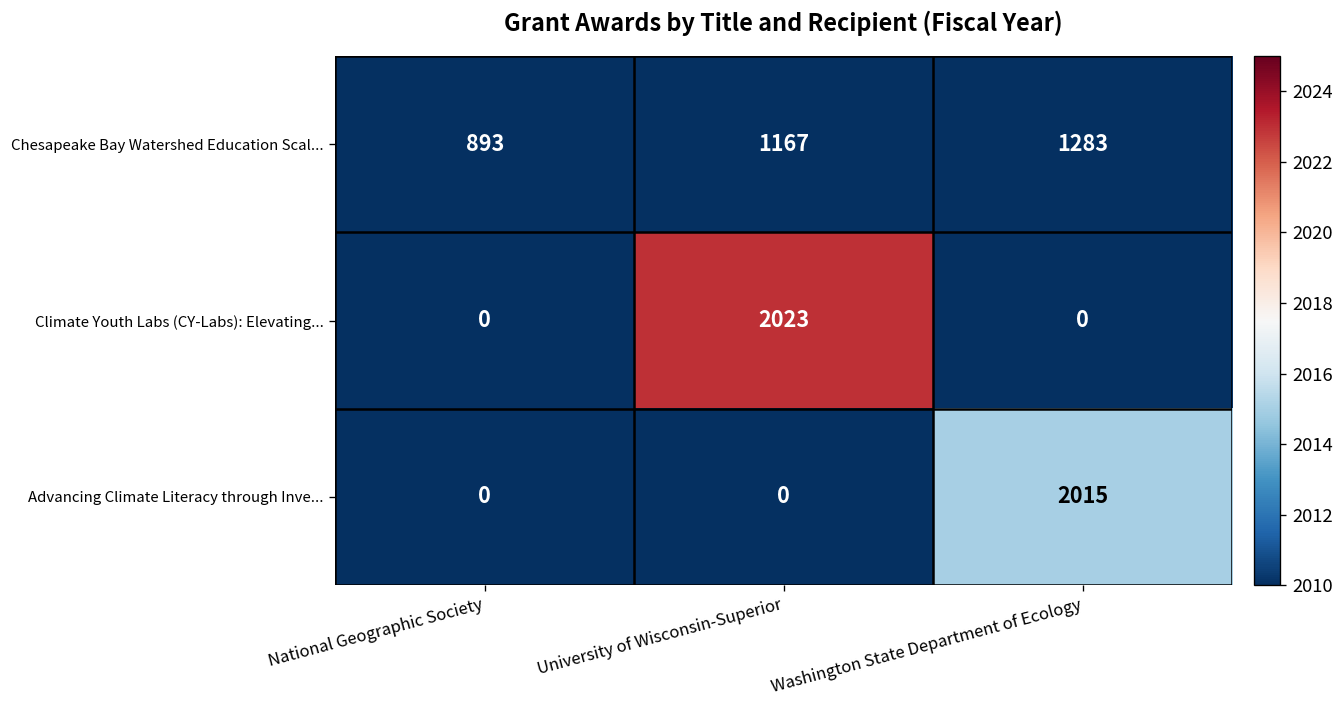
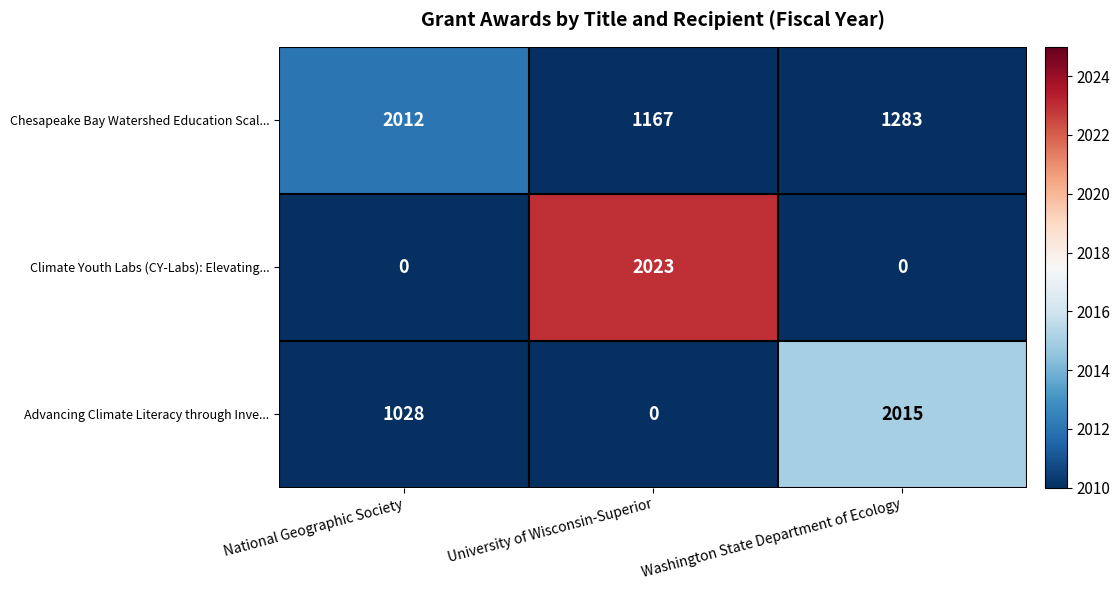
  {
    "Chesapeake Bay Watershed Education Scal...": {
-     "National Geographic Society": 893,
+     "National Geographic Society": 2012,
      "University of Wisconsin-Superior": 1167,
      "Washington State Department of Ecology": 1283
    },
    "Climate Youth Labs (CY-Labs): Elevating...": {
      "National Geographic Society": 0,
      "University of Wisconsin-Superior": 2023,
      "Washington State Department of Ecology": 0
    },
    "Advancing Climate Literacy through Inve...": {
-     "National Geographic Society": 0,
+     "National Geographic Society": 1028,
      "University of Wisconsin-Superior": 0,
      "Washington State Department of Ecology": 2015
    }
  }
